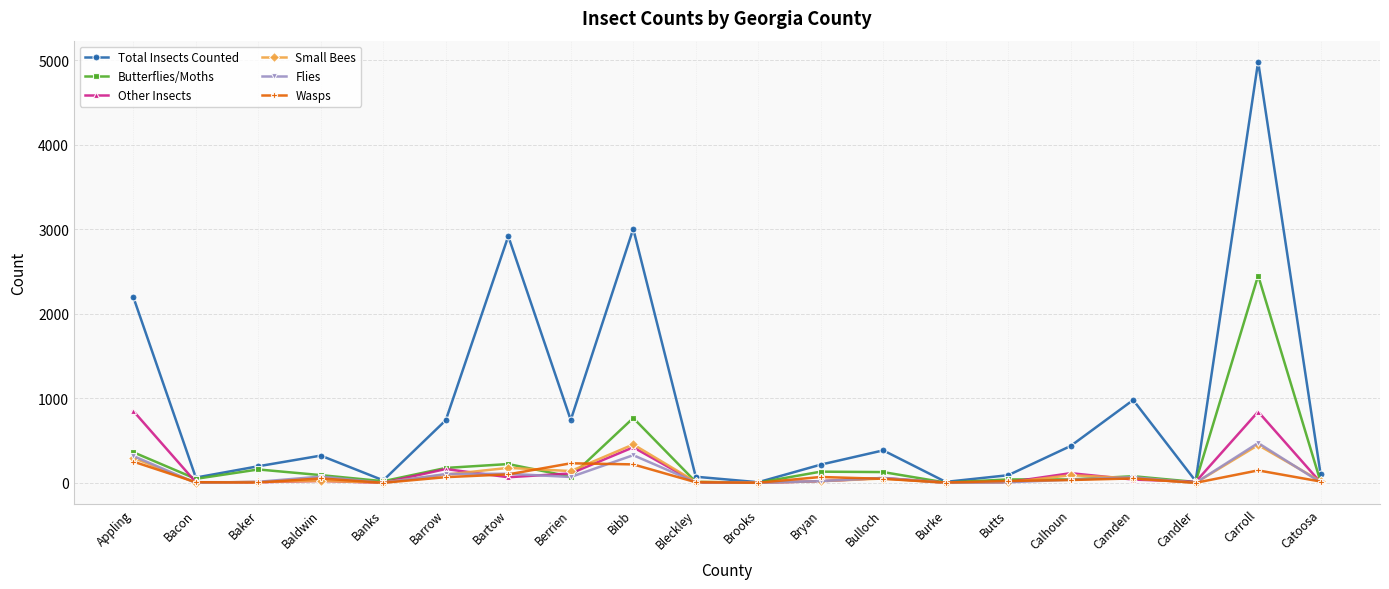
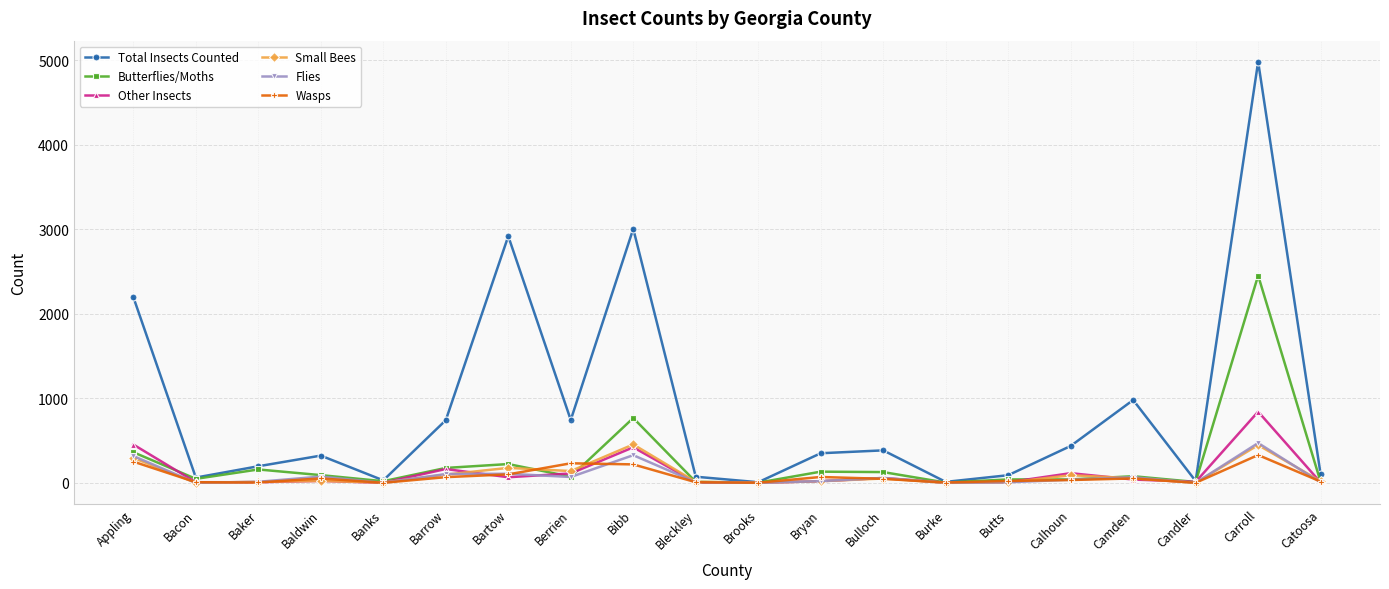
  {
    "Total Insects Counted": {
      "Appling": 2200,
      "Baker": 200,
      "Baldwin": 300,
      "Barrow": 700,
      "Bartow": 2900,
      "Berrien": 700,
      "Bibb": 3000,
      "Bleckley": 100,
-     "Bryan": 200,
+     "Bryan": 400,
      "Bulloch": 400,
      "Butts": 100,
      "Calhoun": 400,
      "Camden": 1000,
      "Carroll": 5000,
      "Catoosa": 100
    },
    "Butterflies/Moths": {
      "Appling": 400,
      "Baker": 200,
      "Bartow": 200,
      "Bibb": 800,
      "Bryan": 100,
      "Bulloch": 100,
      "Carroll": 2500
    },
    "Other Insects": {
-     "Appling": 900,
+     "Appling": 500,
      "Bartow": 100,
      "Bibb": 400,
      "Carroll": 800
    },
    "Small Bees": {
      "Bartow": 200,
      "Bibb": 500
    },
    "Flies": {
      "Bibb": 300
    },
    "Wasps": {
      "Appling": 300,
      "Barrow": 100,
      "Berrien": 200,
      "Bibb": 200,
      "Bryan": 100,
-     "Carroll": 100
+     "Carroll": 300
    }
  }
